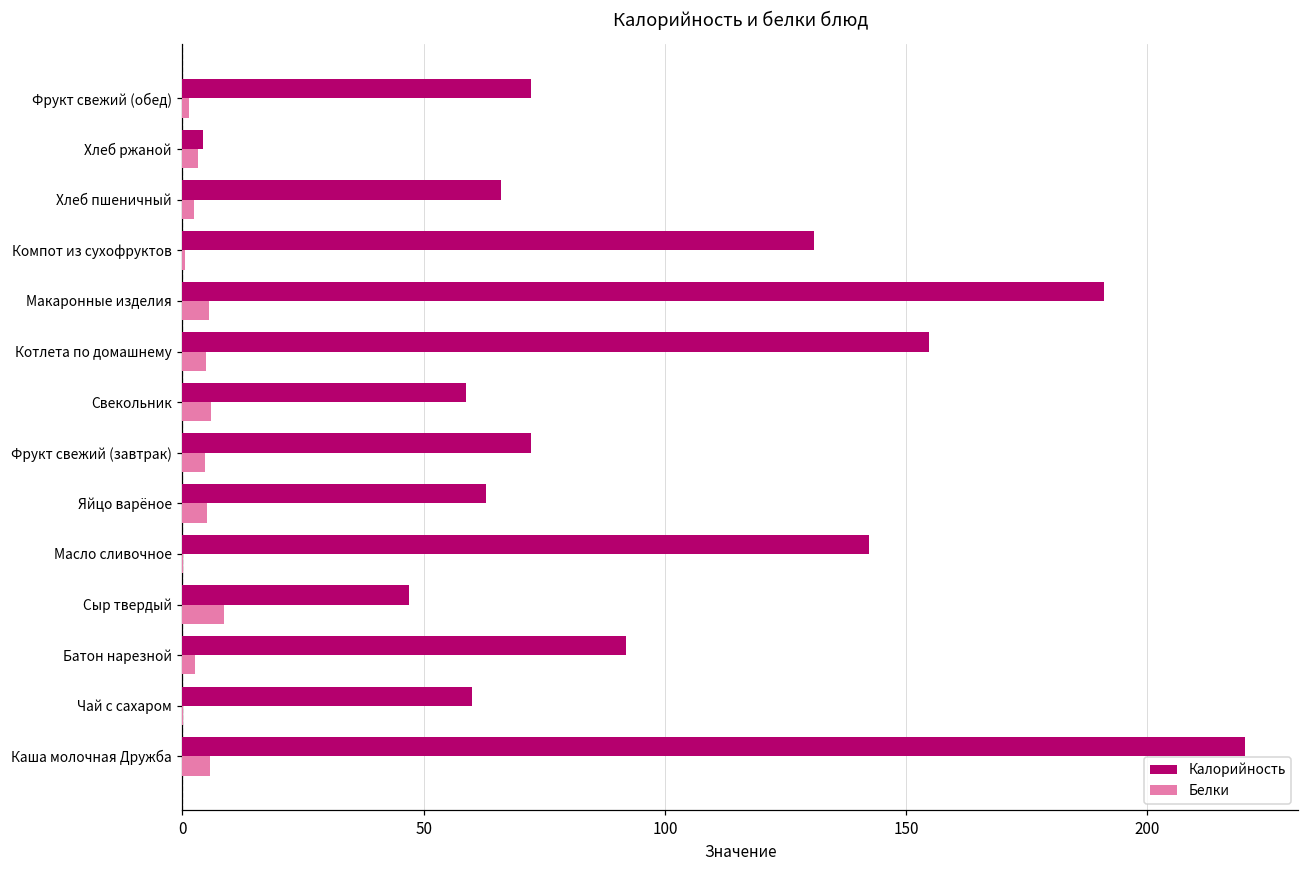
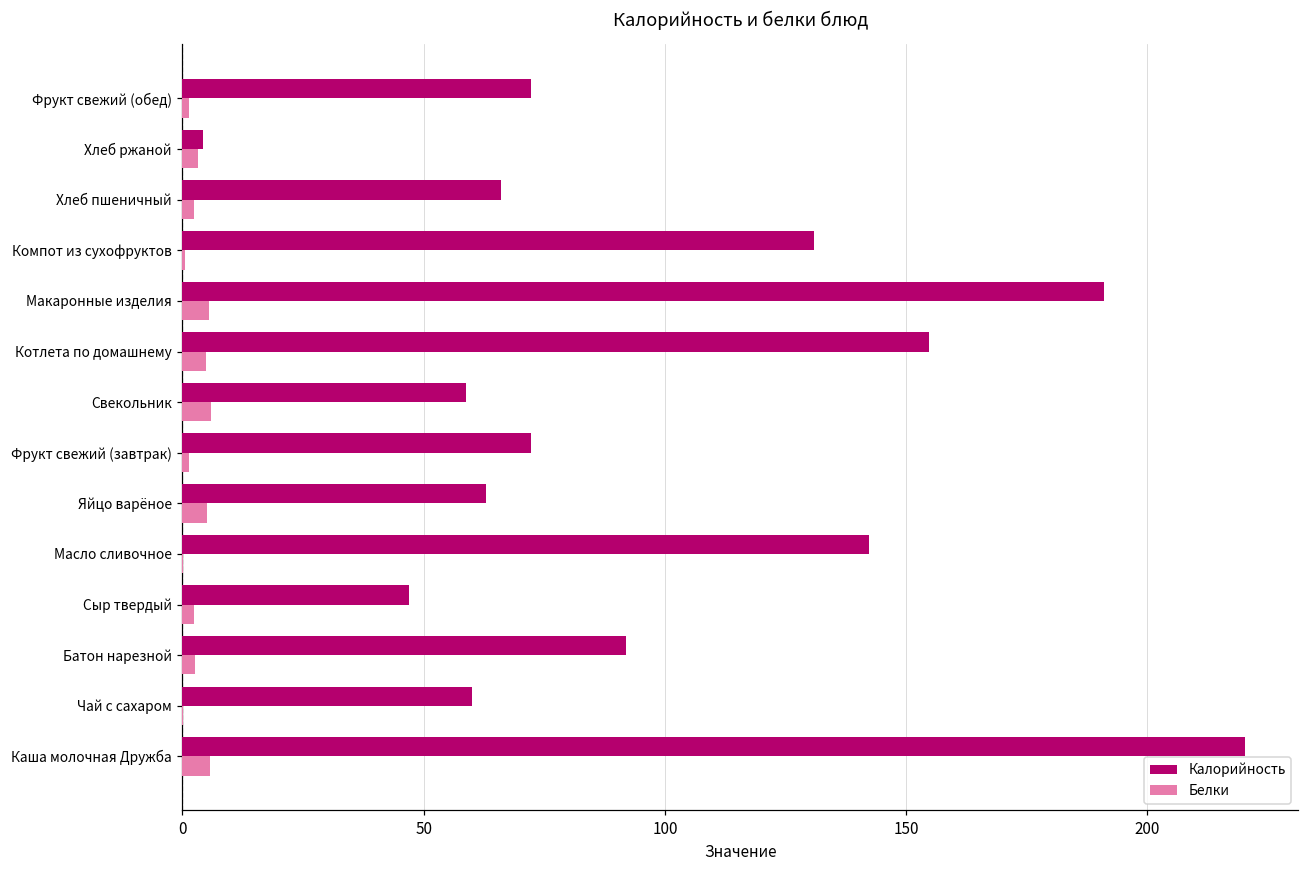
  {
    "Калорийность": {
      "Фрукт свежий (обед)": 72,
      "Хлеб ржаной": 4,
      "Хлеб пшеничный": 66,
      "Компот из сухофруктов": 131,
      "Макаронные изделия": 191,
      "Котлета по домашнему": 155,
      "Свекольник": 59,
      "Фрукт свежий (завтрак)": 72,
      "Яйцо варёное": 63,
      "Масло сливочное": 142,
      "Сыр твердый": 47,
      "Батон нарезной": 92,
      "Чай с сахаром": 60,
      "Каша молочная Дружба": 220
    },
    "Белки": {
      "Фрукт свежий (обед)": 1,
      "Хлеб ржаной": 3,
      "Хлеб пшеничный": 2,
      "Компот из сухофруктов": 1,
      "Макаронные изделия": 6,
      "Котлета по домашнему": 5,
      "Свекольник": 6,
-     "Фрукт свежий (завтрак)": 5,
+     "Фрукт свежий (завтрак)": 1,
      "Яйцо варёное": 5,
-     "Сыр твердый": 9,
+     "Сыр твердый": 2,
      "Батон нарезной": 3,
      "Каша молочная Дружба": 6
    }
  }
